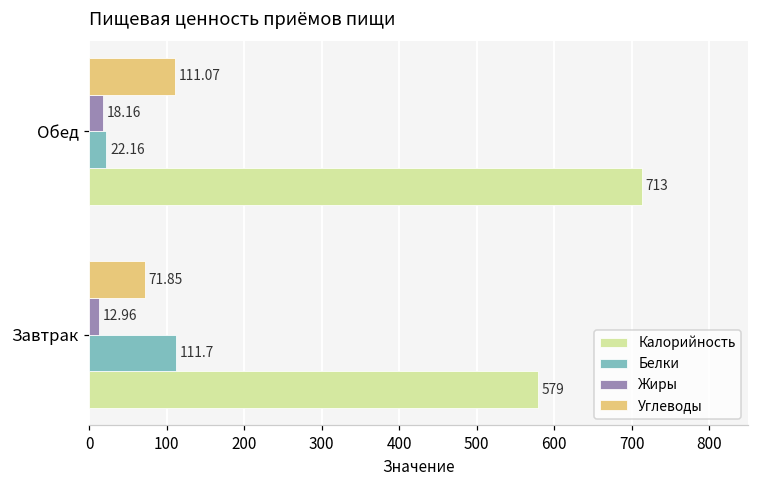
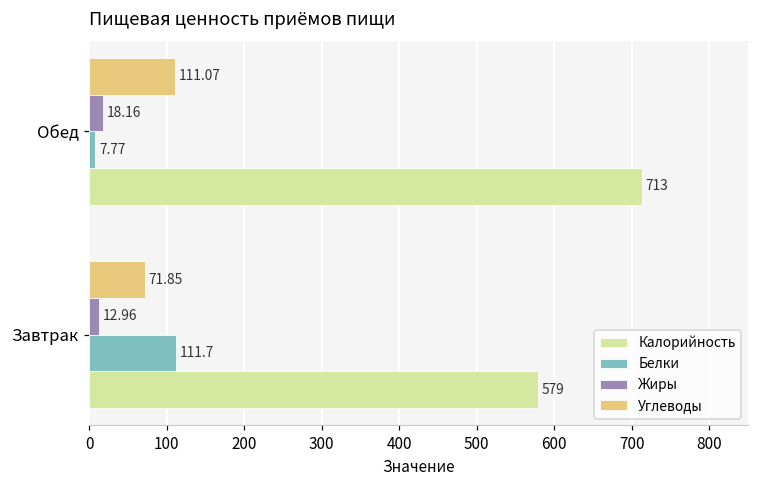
  {
    "Белки": {
-     "Обед": 22.16,
+     "Обед": 7.77,
      "Завтрак": 111.7
    },
    "Жиры": {
      "Обед": 18.16,
      "Завтрак": 12.96
    }
  }
